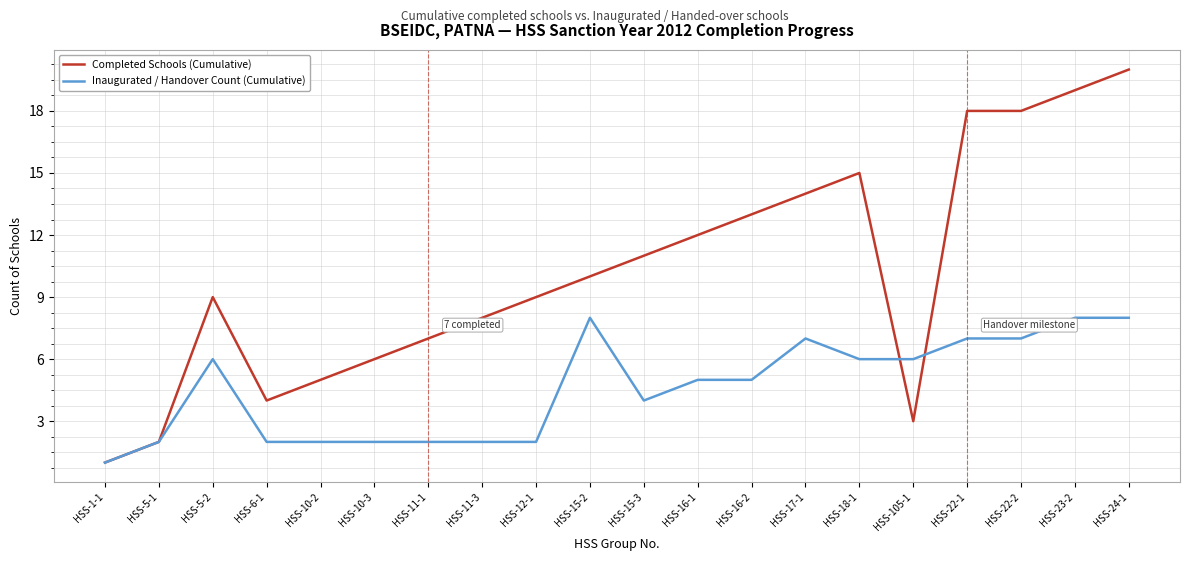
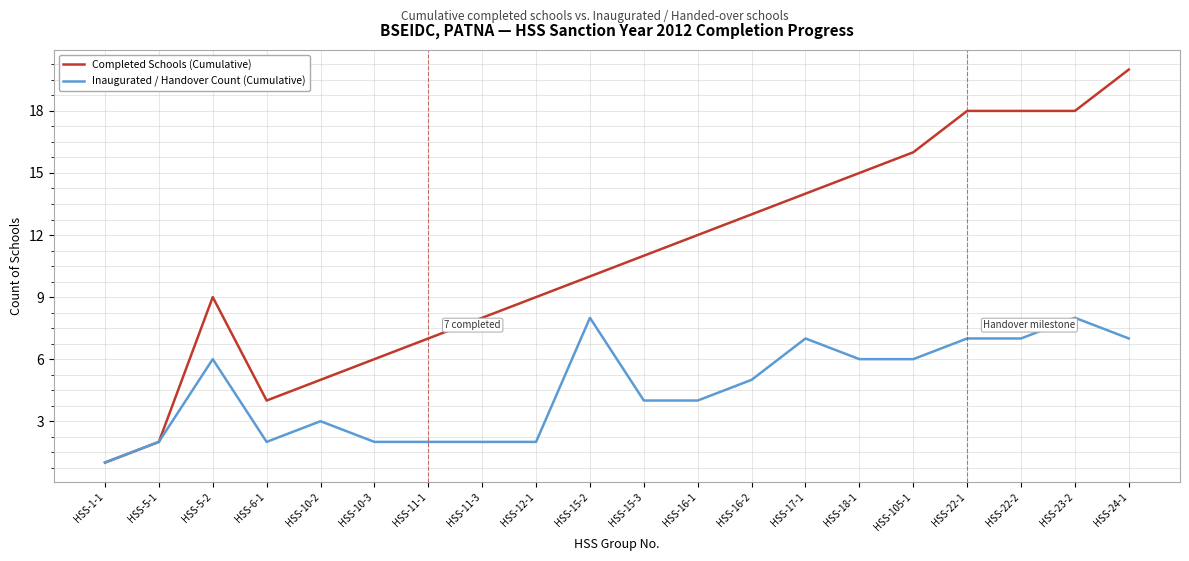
  {
    "Completed Schools (Cumulative)": {
      "HSS-5-2": 9,
      "HSS-6-1": 4,
      "HSS-10-2": 5,
      "HSS-10-3": 6,
      "HSS-11-1": 7,
      "HSS-12-1": 9,
      "HSS-15-2": 10,
      "HSS-15-3": 11,
      "HSS-16-1": 12,
      "HSS-16-2": 13,
      "HSS-17-1": 14,
      "HSS-18-1": 15,
-     "HSS-105-1": 3,
+     "HSS-105-1": 16,
      "HSS-22-1": 18,
      "HSS-22-2": 18,
-     "HSS-23-2": 19,
+     "HSS-23-2": 18,
      "HSS-24-1": 20
    },
    "Inaugurated / Handover Count (Cumulative)": {
      "HSS-5-2": 6,
      "HSS-6-1": 2,
-     "HSS-10-2": 2,
+     "HSS-10-2": 3,
      "HSS-10-3": 2,
      "HSS-11-1": 2,
      "HSS-11-3": 2,
      "HSS-12-1": 2,
      "HSS-15-2": 8,
      "HSS-15-3": 4,
-     "HSS-16-1": 5,
+     "HSS-16-1": 4,
      "HSS-16-2": 5,
      "HSS-17-1": 7,
      "HSS-18-1": 6,
      "HSS-105-1": 6,
      "HSS-22-1": 7,
      "HSS-22-2": 7,
      "HSS-23-2": 8,
-     "HSS-24-1": 8
+     "HSS-24-1": 7
    }
  }
